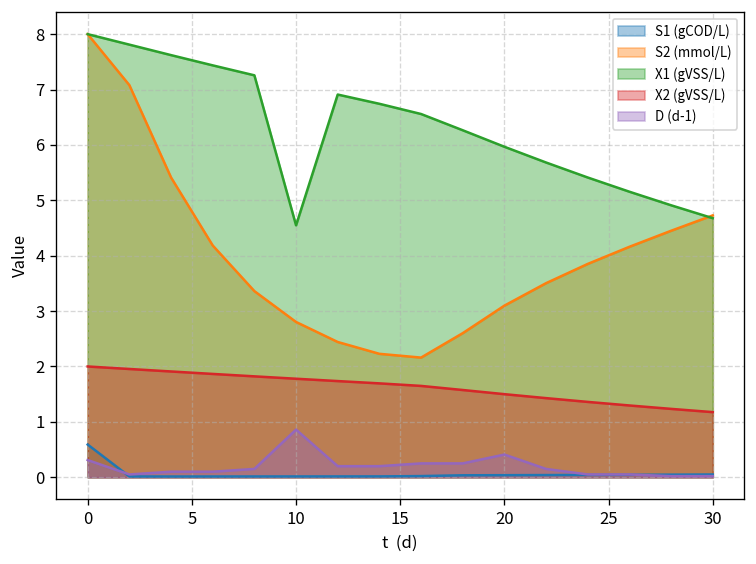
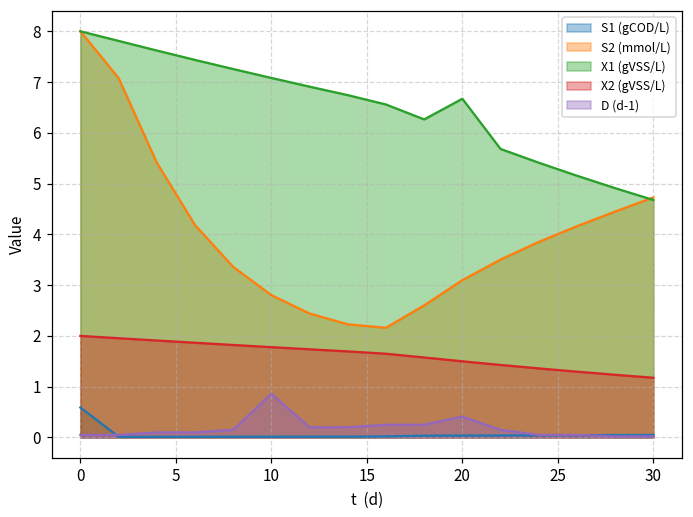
  {
    "S1 (gCOD/L)": {
      "0": 0.6,
      "10": 0.0,
      "20": 0.0
    },
    "X1 (gVSS/L)": {
-     "10": 4.5,
-     "20": 6.0
+     "10": 7.1,
+     "20": 6.7
    },
    "D (d-1)": {
-     "0": 0.3,
+     "0": 0.1,
      "10": 0.9,
      "20": 0.4
    }
  }
